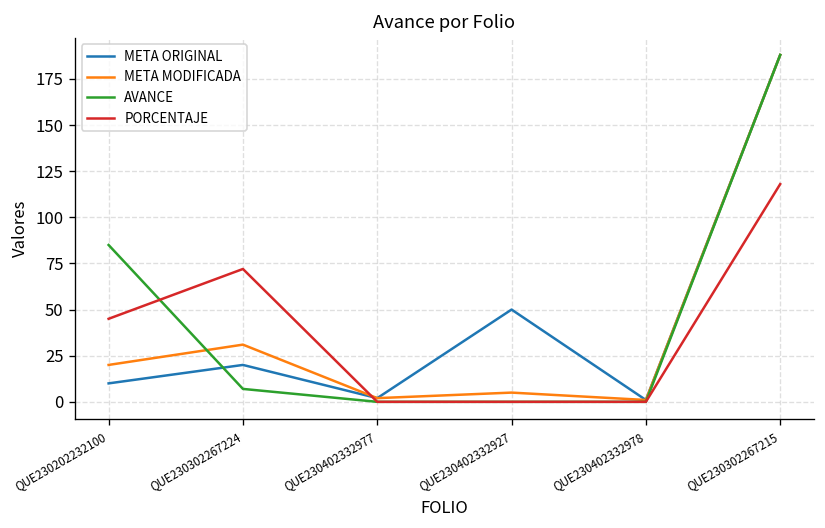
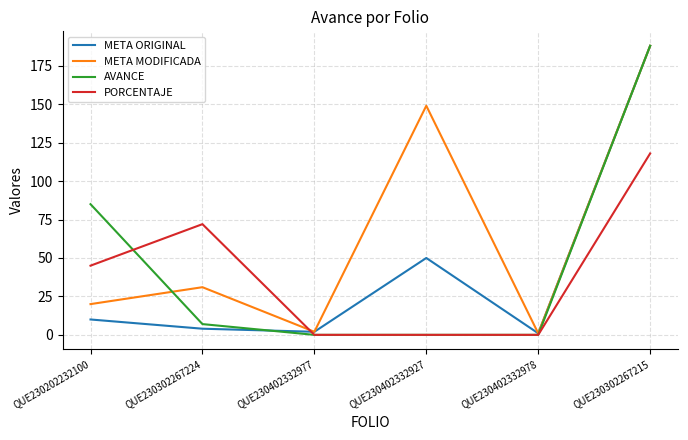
  {
    "META ORIGINAL": {
      "QUE230202232100": 10,
-     "QUE230302267224": 20,
+     "QUE230302267224": 4,
      "QUE230402332927": 50
    },
    "META MODIFICADA": {
      "QUE230202232100": 20,
      "QUE230302267224": 31,
-     "QUE230402332927": 5
+     "QUE230402332927": 149
    },
    "AVANCE": {
      "QUE230202232100": 85,
      "QUE230302267224": 7
    },
    "PORCENTAJE": {
      "QUE230202232100": 45,
      "QUE230302267224": 72,
      "QUE230302267215": 118
    }
  }
